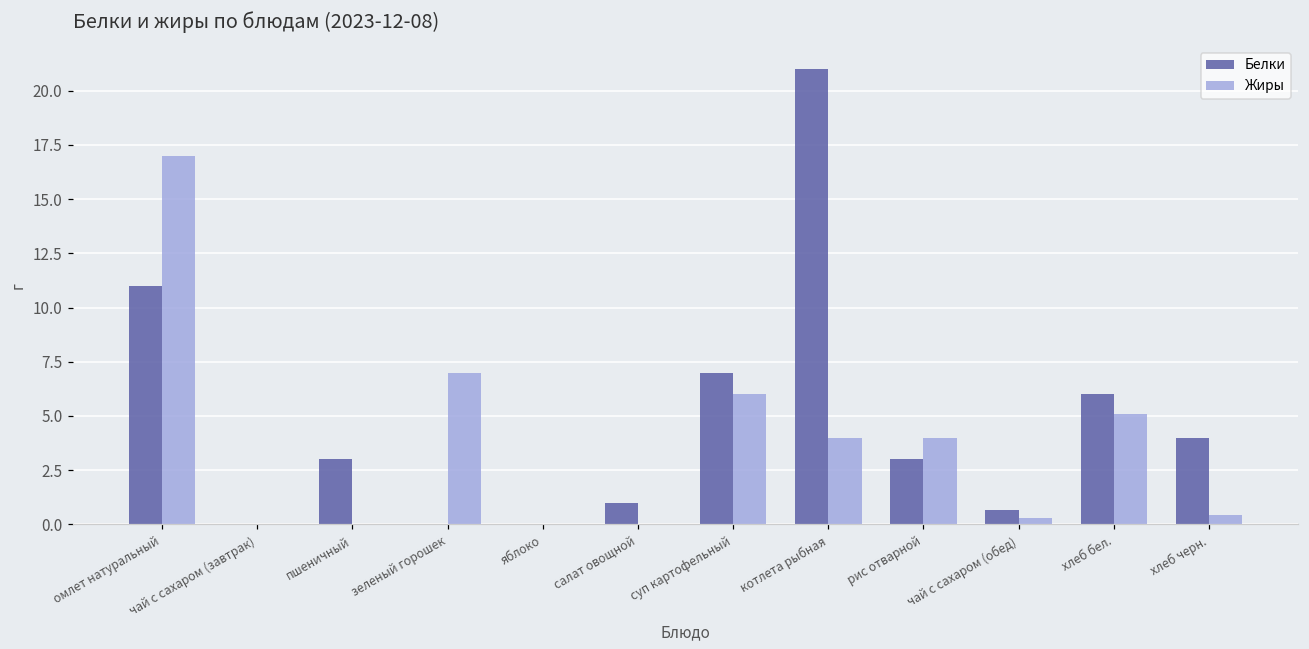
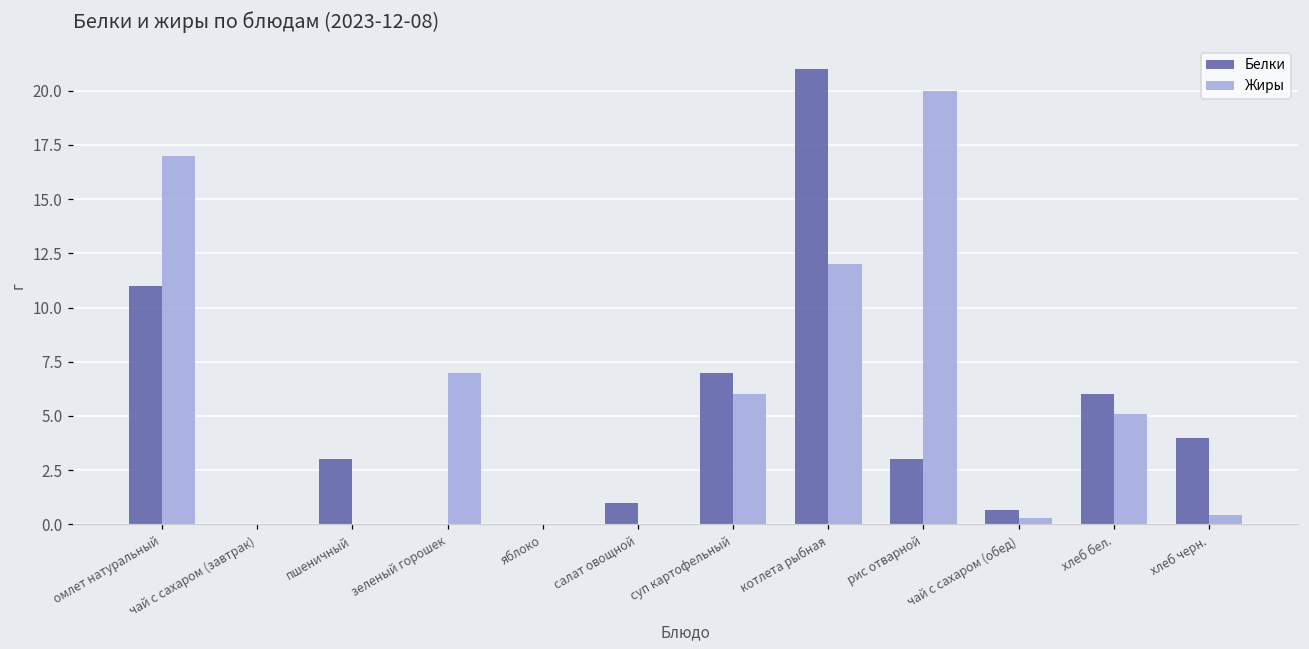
  {
    "Белки": {
      "омлет натуральный": 11,
      "чай с сахаром (завтрак)": 0,
      "пшеничный": 3,
      "зеленый горошек": 0,
      "яблоко": 0,
      "салат овощной": 1,
      "суп картофельный": 7,
      "котлета рыбная": 21,
      "рис отварной": 3,
      "чай с сахаром (обед)": 0.7,
      "хлеб бел.": 6,
      "хлеб черн.": 4
    },
    "Жиры": {
      "омлет натуральный": 17,
      "чай с сахаром (завтрак)": 0,
      "пшеничный": 0,
      "зеленый горошек": 7,
      "яблоко": 0,
      "салат овощной": 0,
      "суп картофельный": 6,
-     "котлета рыбная": 4,
-     "рис отварной": 4,
+     "котлета рыбная": 12,
+     "рис отварной": 20,
      "чай с сахаром (обед)": 0.3,
      "хлеб бел.": 5,
      "хлеб черн.": 0.4
    }
  }
